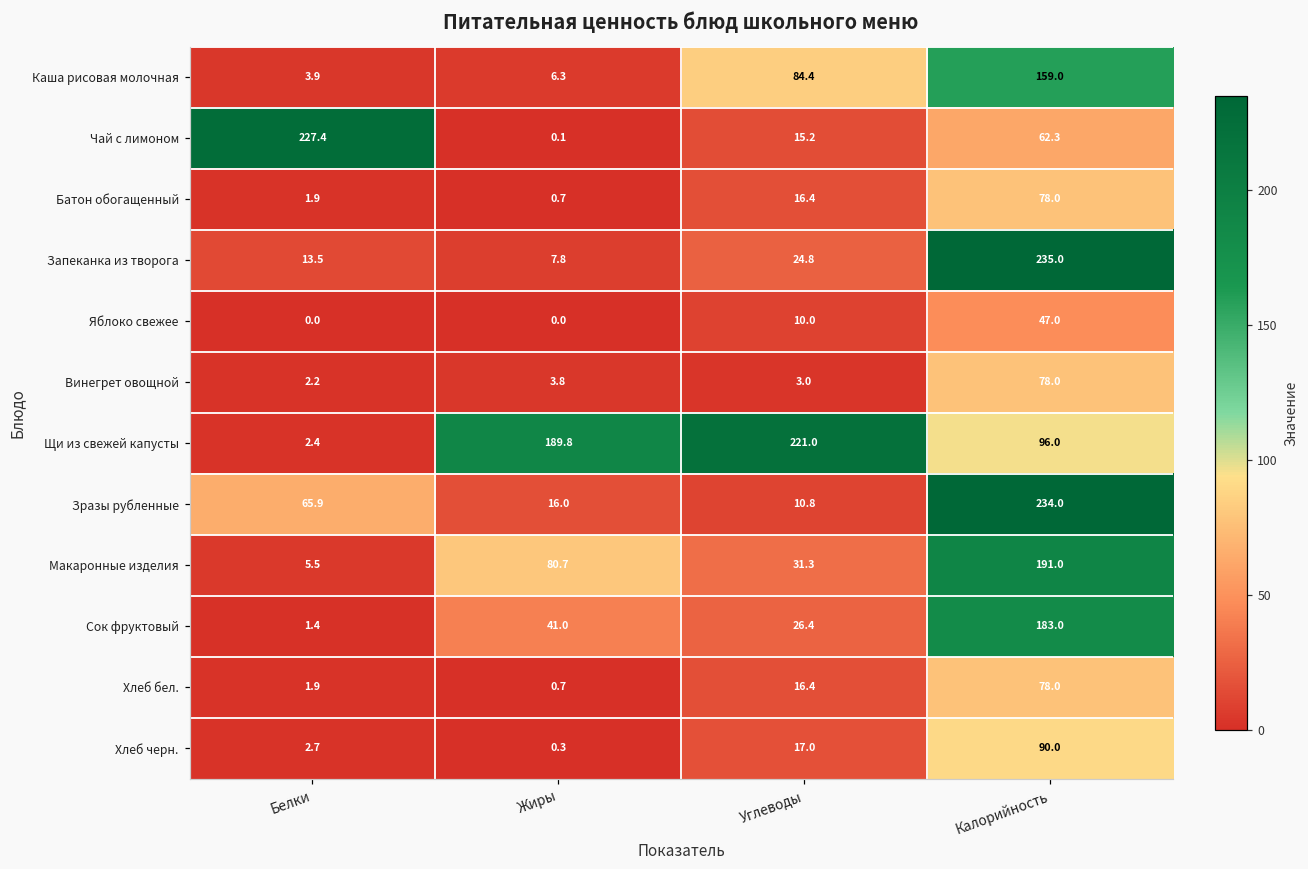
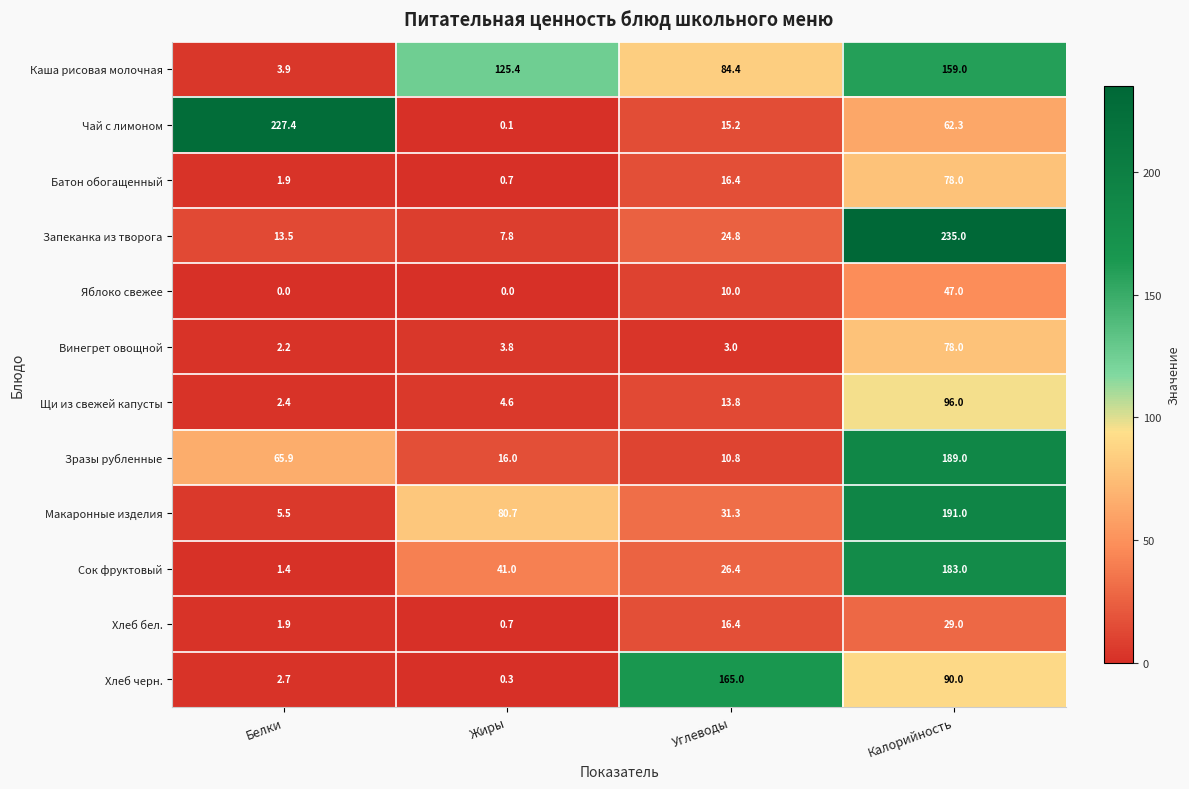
  {
    "Каша рисовая молочная": {
      "Белки": 3.9,
-     "Жиры": 6.3,
+     "Жиры": 125.4,
      "Углеводы": 84.4,
      "Калорийность": 159.0
    },
    "Чай с лимоном": {
      "Белки": 227.4,
      "Жиры": 0.1,
      "Углеводы": 15.2,
      "Калорийность": 62.3
    },
    "Батон обогащенный": {
      "Белки": 1.9,
      "Жиры": 0.7,
      "Углеводы": 16.4,
      "Калорийность": 78.0
    },
    "Запеканка из творога": {
      "Белки": 13.5,
      "Жиры": 7.8,
      "Углеводы": 24.8,
      "Калорийность": 235.0
    },
    "Яблоко свежее": {
      "Белки": 0.0,
      "Жиры": 0.0,
      "Углеводы": 10.0,
      "Калорийность": 47.0
    },
    "Винегрет овощной": {
      "Белки": 2.2,
      "Жиры": 3.8,
      "Углеводы": 3.0,
      "Калорийность": 78.0
    },
    "Щи из свежей капусты": {
      "Белки": 2.4,
-     "Жиры": 189.8,
-     "Углеводы": 221.0,
+     "Жиры": 4.6,
+     "Углеводы": 13.8,
      "Калорийность": 96.0
    },
    "Зразы рубленные": {
      "Белки": 65.9,
      "Жиры": 16.0,
      "Углеводы": 10.8,
-     "Калорийность": 234.0
+     "Калорийность": 189.0
    },
    "Макаронные изделия": {
      "Белки": 5.5,
      "Жиры": 80.7,
      "Углеводы": 31.3,
      "Калорийность": 191.0
    },
    "Сок фруктовый": {
      "Белки": 1.4,
      "Жиры": 41.0,
      "Углеводы": 26.4,
      "Калорийность": 183.0
    },
    "Хлеб бел.": {
      "Белки": 1.9,
      "Жиры": 0.7,
      "Углеводы": 16.4,
-     "Калорийность": 78.0
+     "Калорийность": 29.0
    },
    "Хлеб черн.": {
      "Белки": 2.7,
      "Жиры": 0.3,
-     "Углеводы": 17.0,
+     "Углеводы": 165.0,
      "Калорийность": 90.0
    }
  }
